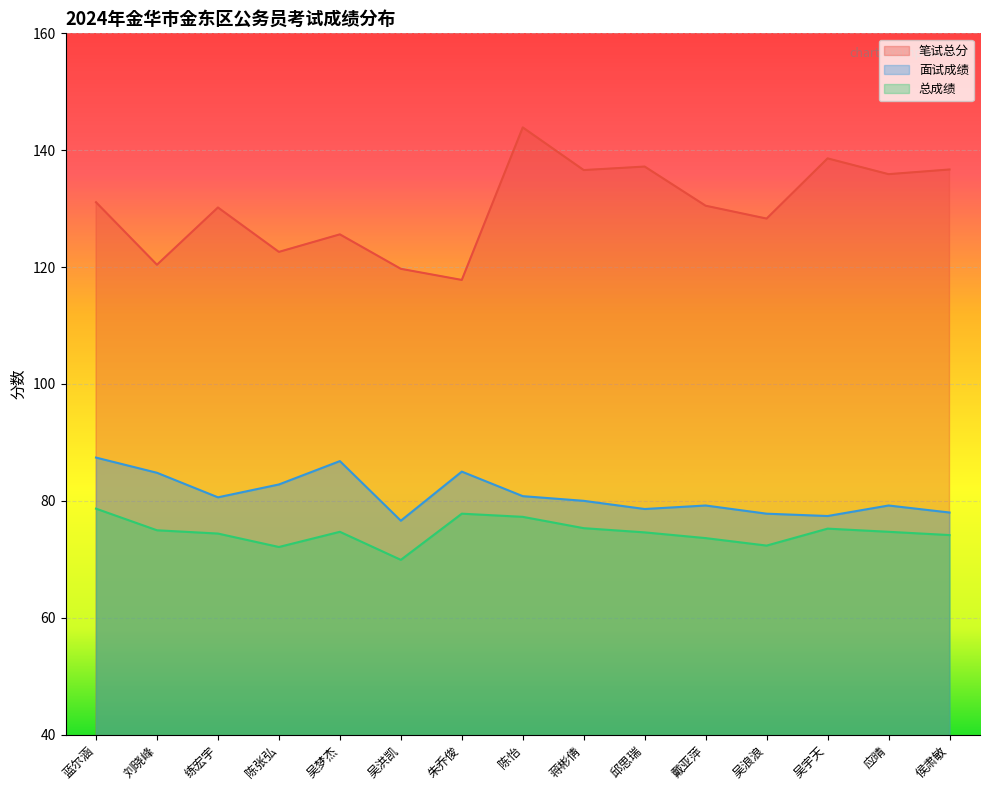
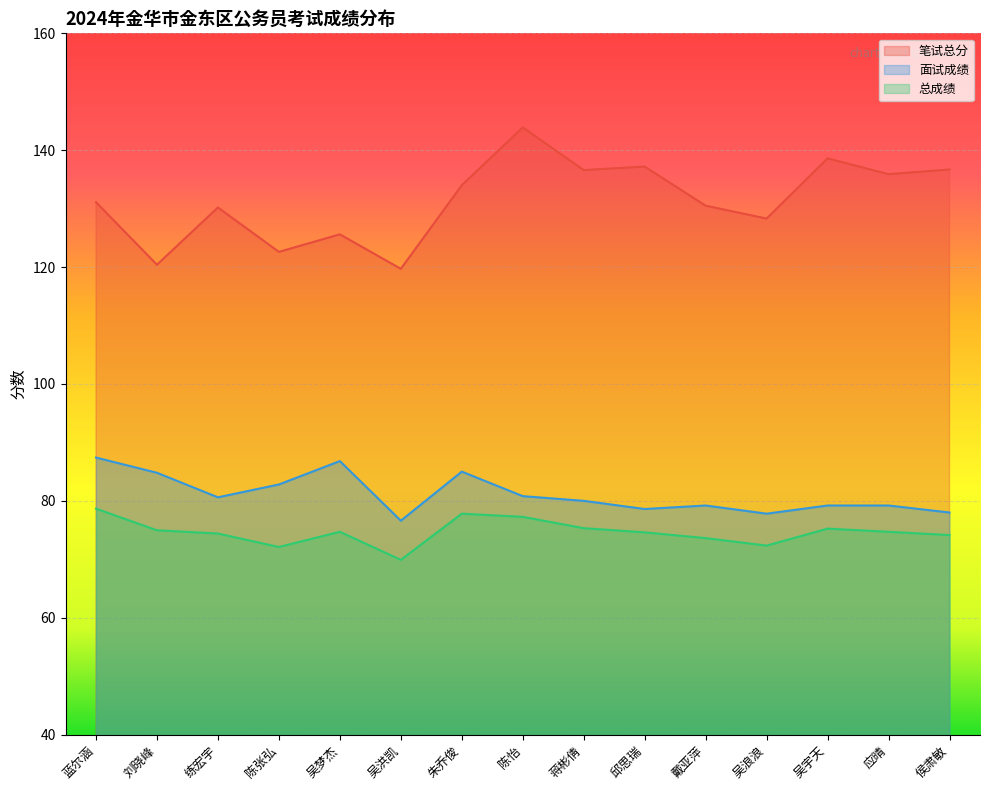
  {
    "笔试总分": {
      "蓝尔涵": 131,
      "刘晓峰": 120,
      "练宏宇": 130,
      "陈张弘": 123,
      "吴梦杰": 126,
      "吴洪凯": 120,
-     "朱乔俊": 118,
+     "朱乔俊": 134,
      "陈怡": 144,
      "蒋彬倩": 137,
      "邱思瑞": 137,
      "戴亚萍": 131,
      "吴浪浪": 128,
      "吴宇天": 139,
      "应晴": 136,
      "侯肃敏": 137
    },
    "面试成绩": {
      "蓝尔涵": 87,
      "刘晓峰": 85,
      "练宏宇": 81,
      "陈张弘": 83,
      "吴梦杰": 87,
      "吴洪凯": 77,
      "朱乔俊": 85,
      "陈怡": 81,
      "蒋彬倩": 80,
      "邱思瑞": 79,
      "戴亚萍": 79,
      "吴浪浪": 78,
-     "吴宇天": 77,
+     "吴宇天": 79,
      "应晴": 79,
      "侯肃敏": 78
    },
    "总成绩": {
      "蓝尔涵": 79,
      "刘晓峰": 75,
      "练宏宇": 74,
      "陈张弘": 72,
      "吴梦杰": 75,
      "吴洪凯": 70,
      "朱乔俊": 78,
      "陈怡": 77,
      "蒋彬倩": 75,
      "邱思瑞": 75,
      "戴亚萍": 74,
      "吴浪浪": 72,
      "吴宇天": 75,
      "应晴": 75,
      "侯肃敏": 74
    }
  }
